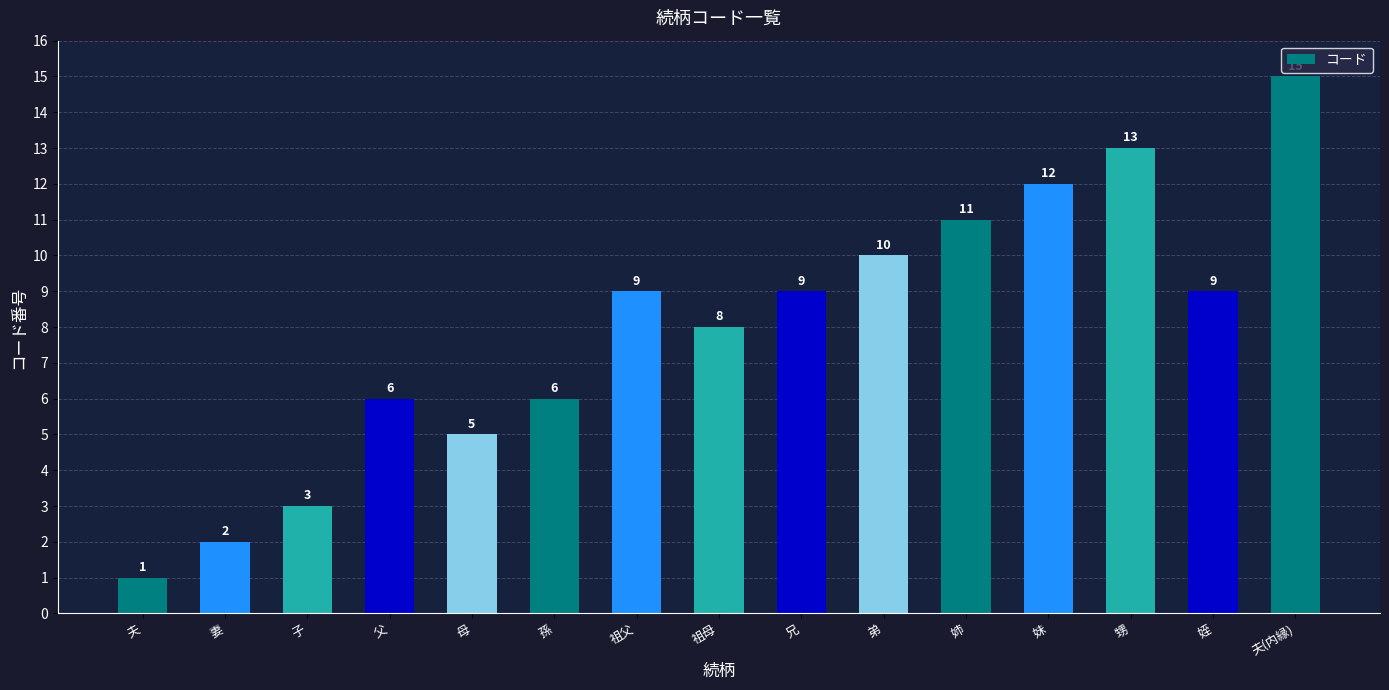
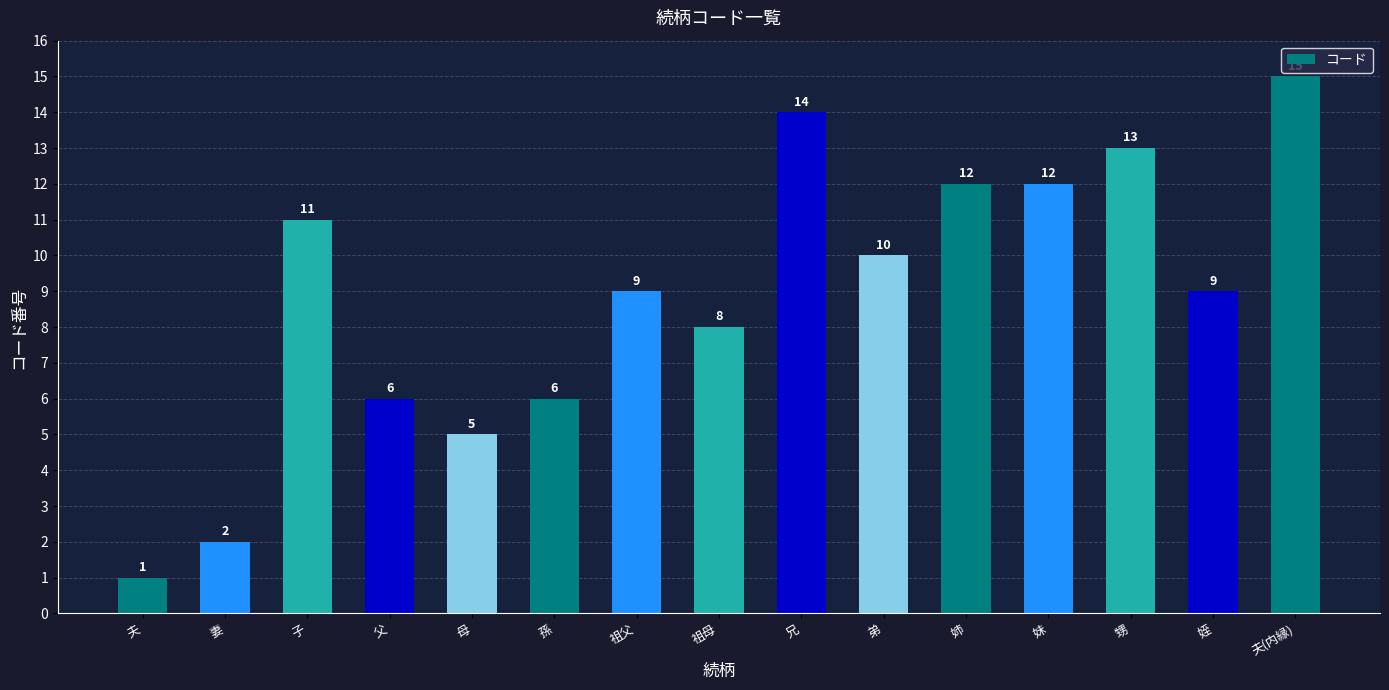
  {
    "夫": 1,
    "妻": 2,
-   "子": 3,
+   "子": 11,
    "父": 6,
    "母": 5,
    "孫": 6,
    "祖父": 9,
    "祖母": 8,
-   "兄": 9,
+   "兄": 14,
    "弟": 10,
-   "姉": 11,
+   "姉": 12,
    "妹": 12,
    "甥": 13,
    "姪": 9
  }
